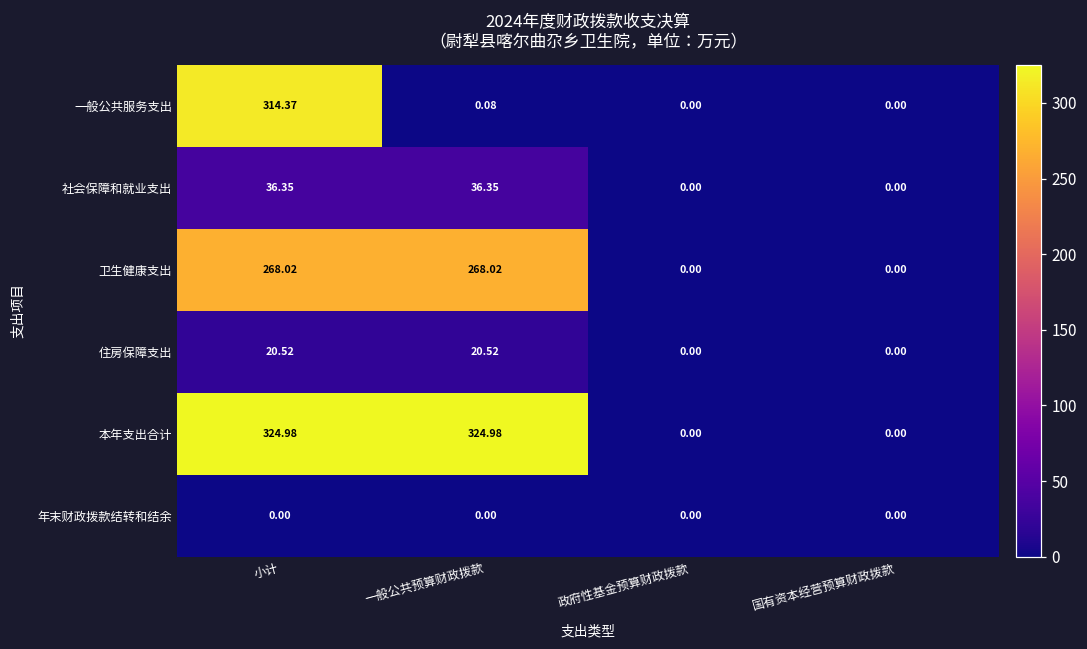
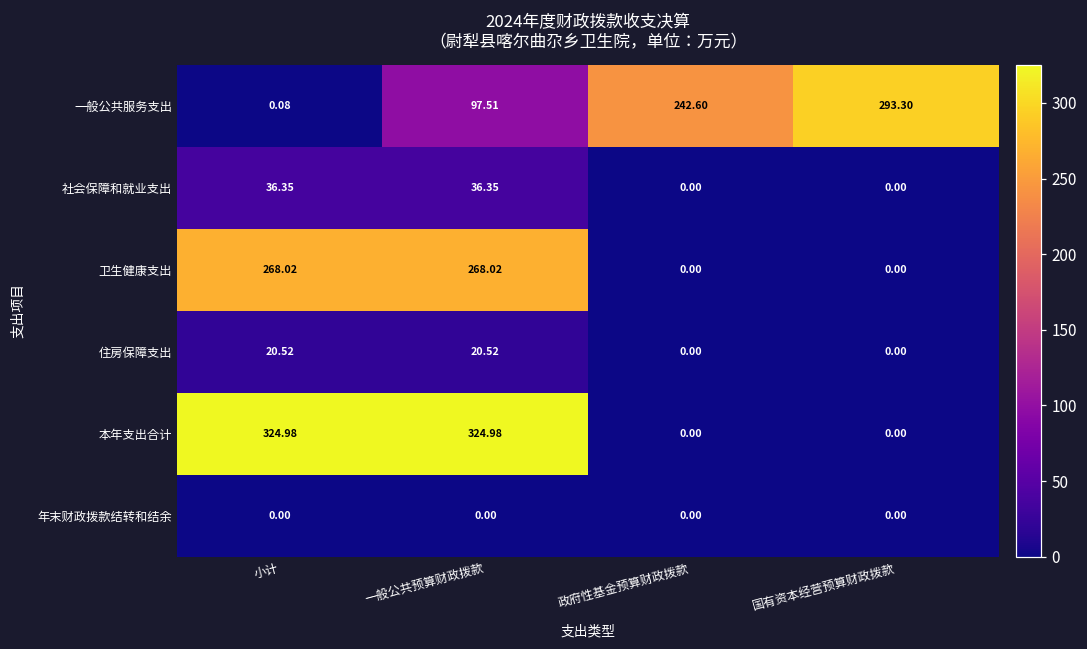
  {
    "一般公共服务支出": {
-     "小计": 314.37,
-     "一般公共预算财政拨款": 0.08,
-     "政府性基金预算财政拨款": 0.00,
-     "国有资本经营预算财政拨款": 0.00
+     "小计": 0.08,
+     "一般公共预算财政拨款": 97.51,
+     "政府性基金预算财政拨款": 242.60,
+     "国有资本经营预算财政拨款": 293.30
    },
    "社会保障和就业支出": {
      "小计": 36.35,
      "一般公共预算财政拨款": 36.35,
      "政府性基金预算财政拨款": 0.00,
      "国有资本经营预算财政拨款": 0.00
    },
    "卫生健康支出": {
      "小计": 268.02,
      "一般公共预算财政拨款": 268.02,
      "政府性基金预算财政拨款": 0.00,
      "国有资本经营预算财政拨款": 0.00
    },
    "住房保障支出": {
      "小计": 20.52,
      "一般公共预算财政拨款": 20.52,
      "政府性基金预算财政拨款": 0.00,
      "国有资本经营预算财政拨款": 0.00
    },
    "本年支出合计": {
      "小计": 324.98,
      "一般公共预算财政拨款": 324.98,
      "政府性基金预算财政拨款": 0.00,
      "国有资本经营预算财政拨款": 0.00
    },
    "年末财政拨款结转和结余": {
      "小计": 0.00,
      "一般公共预算财政拨款": 0.00,
      "政府性基金预算财政拨款": 0.00,
      "国有资本经营预算财政拨款": 0.00
    }
  }
